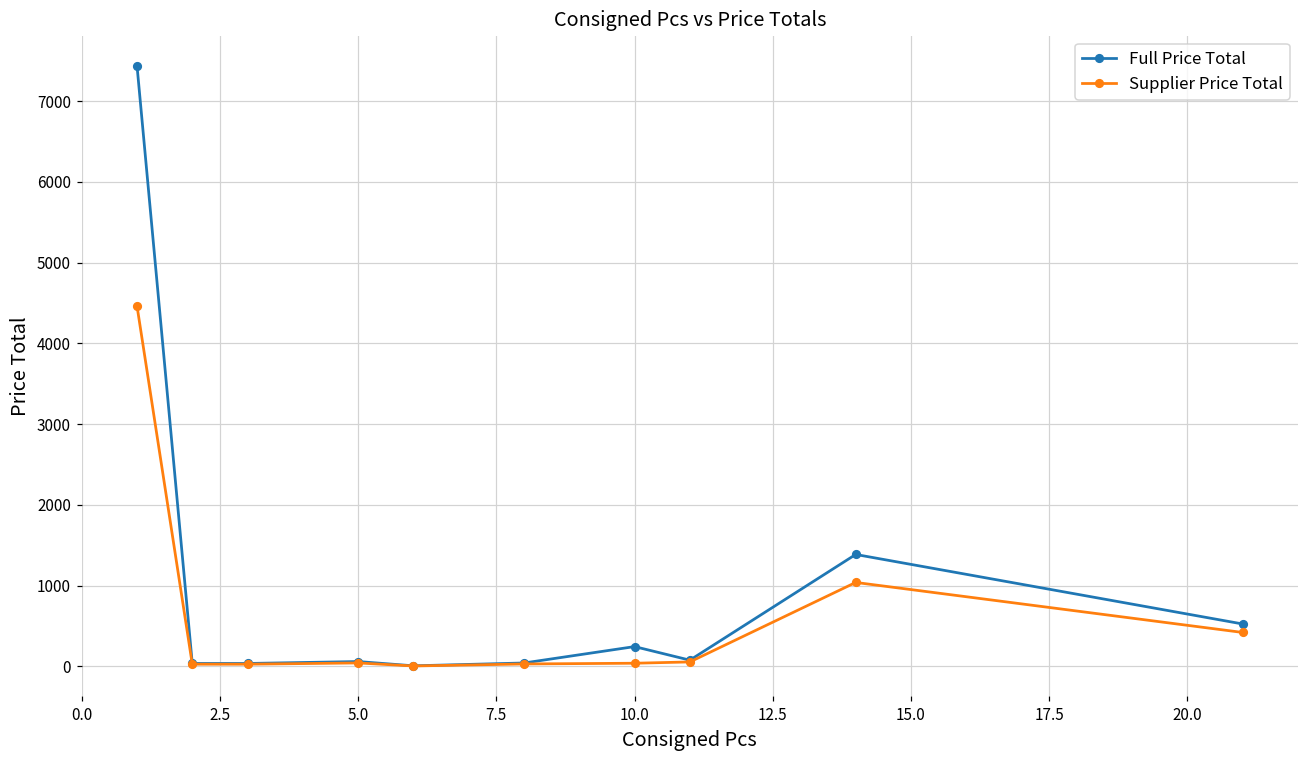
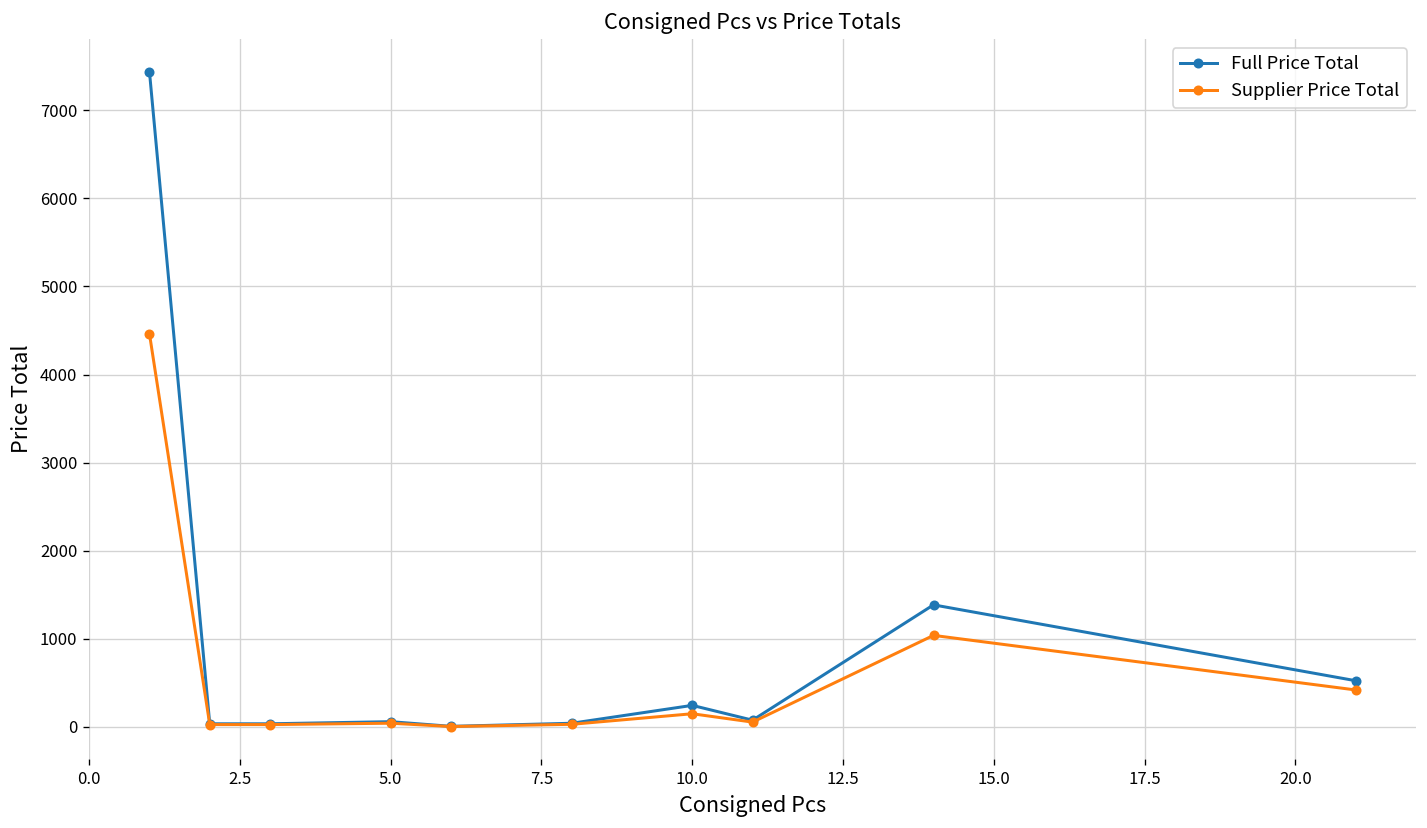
  {
    "Full Price Total": {
      "10.0": 200
    },
    "Supplier Price Total": {
-     "10.0": 0
+     "10.0": 200
    }
  }
